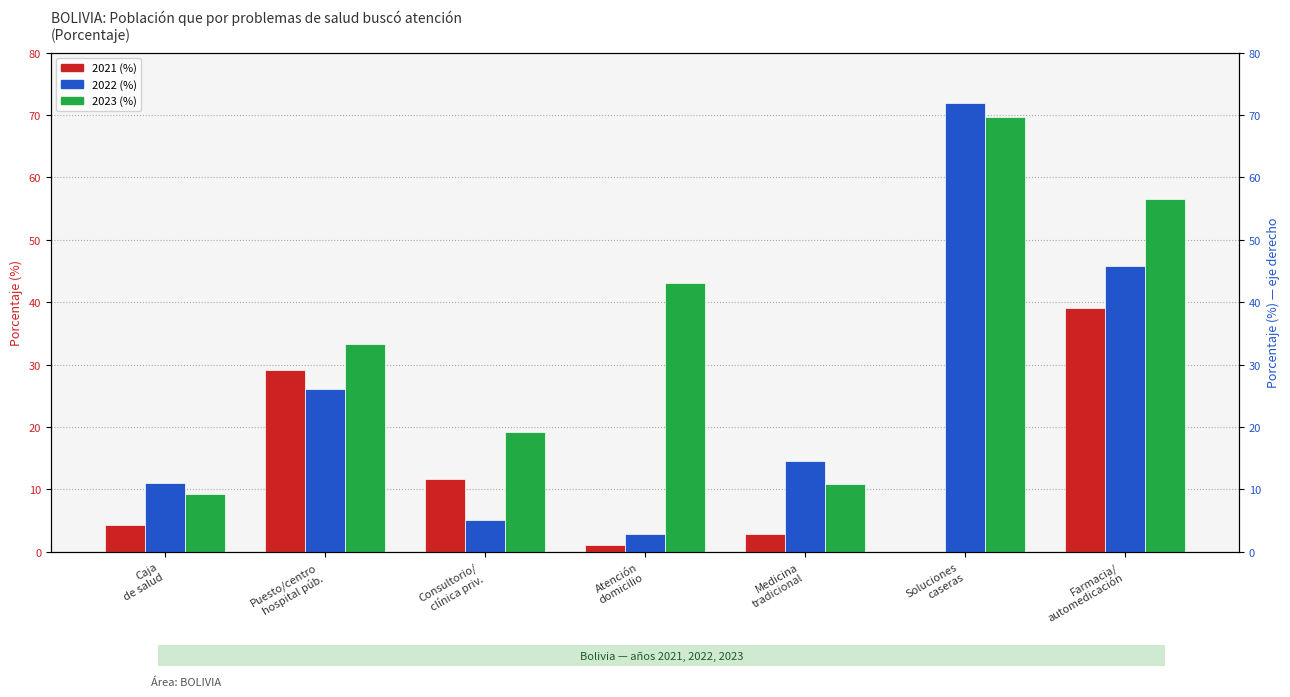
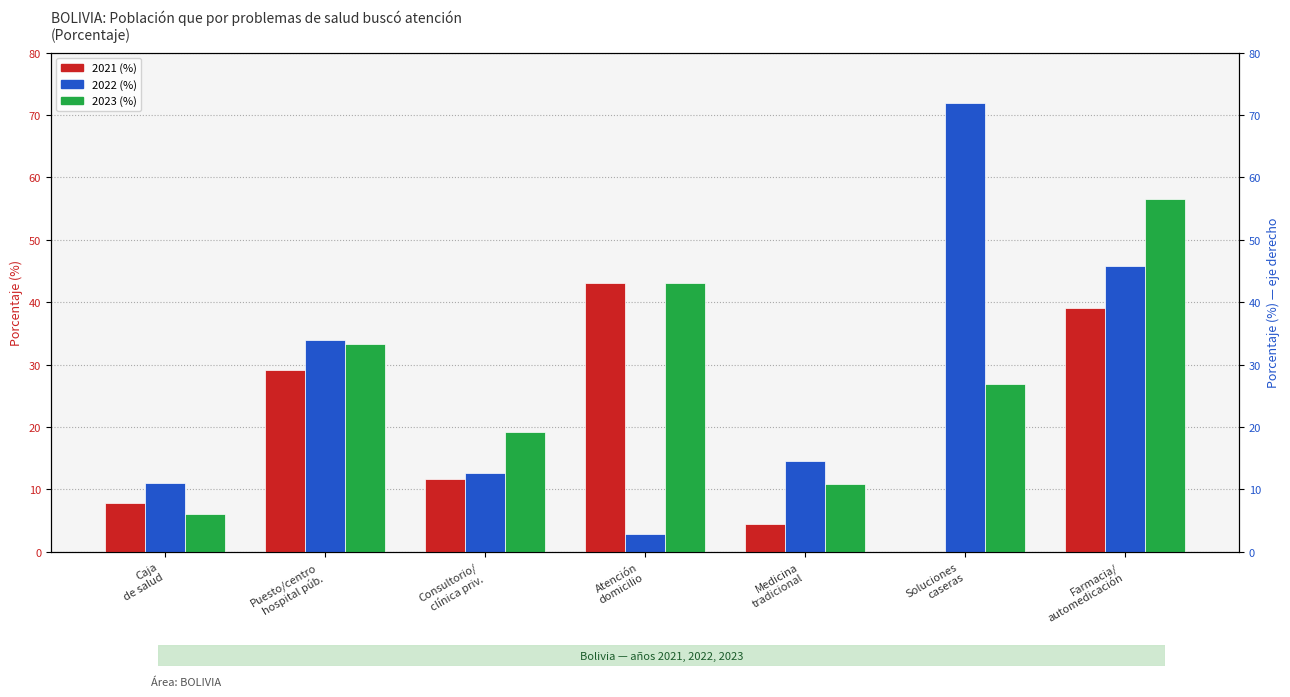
  {
    "2021 (%)": {
-     "Caja de salud": 4,
+     "Caja de salud": 8,
      "Puesto/centro hospital púb.": 29,
      "Consultorio/ clínica priv.": 12,
-     "Atención domicilio": 1,
-     "Medicina tradicional": 3,
+     "Atención domicilio": 43,
+     "Medicina tradicional": 4,
      "Soluciones caseras": 0,
      "Farmacia/ automedicación": 39
    },
    "2022 (%)": {
      "Caja de salud": 11,
-     "Puesto/centro hospital púb.": 26,
-     "Consultorio/ clínica priv.": 5,
+     "Puesto/centro hospital púb.": 34,
+     "Consultorio/ clínica priv.": 13,
      "Atención domicilio": 3,
      "Medicina tradicional": 15,
      "Soluciones caseras": 72,
      "Farmacia/ automedicación": 46
    },
    "2023 (%)": {
-     "Caja de salud": 9,
+     "Caja de salud": 6,
      "Puesto/centro hospital púb.": 33,
      "Consultorio/ clínica priv.": 19,
      "Atención domicilio": 43,
      "Medicina tradicional": 11,
-     "Soluciones caseras": 70,
+     "Soluciones caseras": 27,
      "Farmacia/ automedicación": 57
    }
  }
